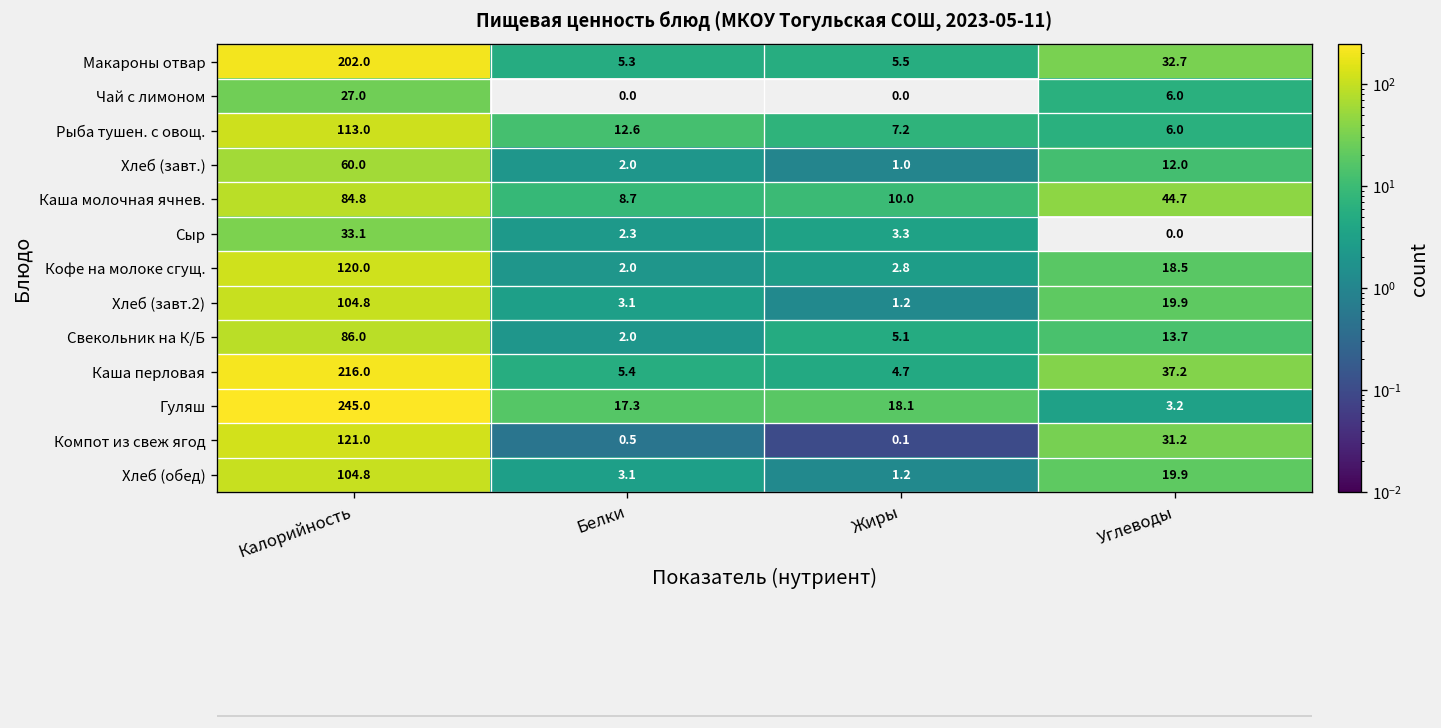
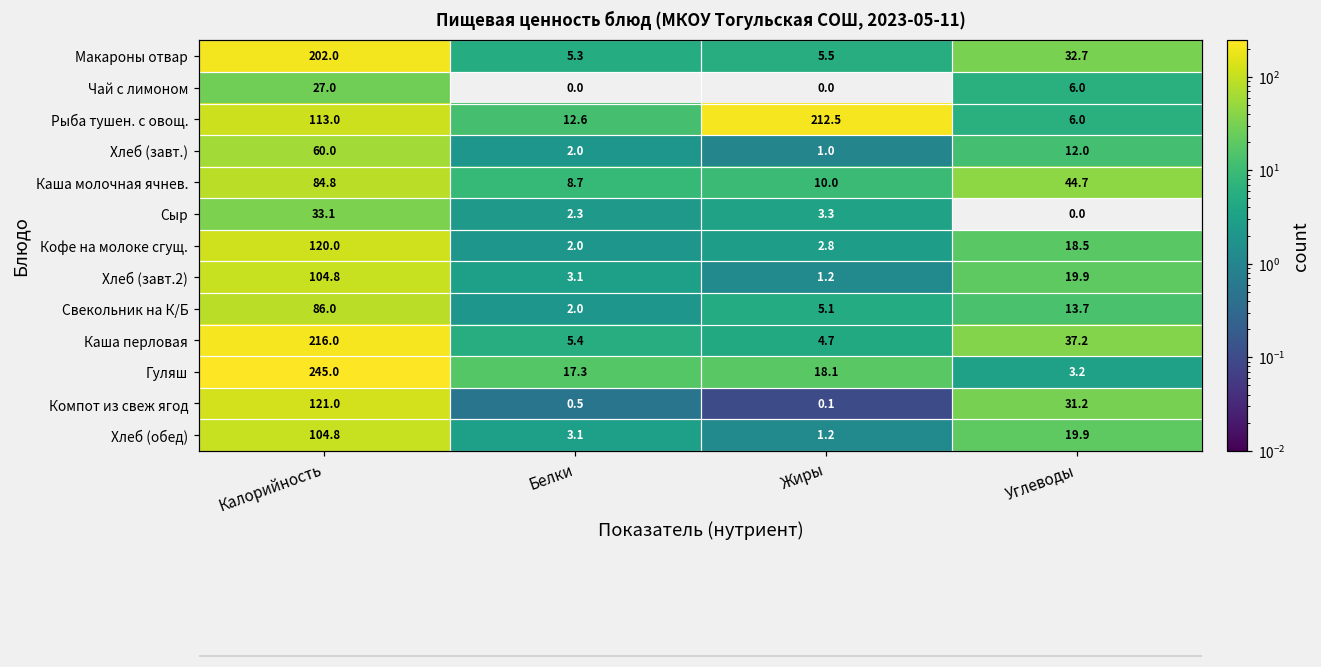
  {
    "Макароны отвар": {
      "Калорийность": 202.0,
      "Белки": 5.3,
      "Жиры": 5.5,
      "Углеводы": 32.7
    },
    "Чай с лимоном": {
      "Калорийность": 27.0,
      "Белки": 0.0,
      "Жиры": 0.0,
      "Углеводы": 6.0
    },
    "Рыба тушен. с овощ.": {
      "Калорийность": 113.0,
      "Белки": 12.6,
-     "Жиры": 7.2,
+     "Жиры": 212.5,
      "Углеводы": 6.0
    },
    "Хлеб (завт.)": {
      "Калорийность": 60.0,
      "Белки": 2.0,
      "Жиры": 1.0,
      "Углеводы": 12.0
    },
    "Каша молочная ячнев.": {
      "Калорийность": 84.8,
      "Белки": 8.7,
      "Жиры": 10.0,
      "Углеводы": 44.7
    },
    "Сыр": {
      "Калорийность": 33.1,
      "Белки": 2.3,
      "Жиры": 3.3,
      "Углеводы": 0.0
    },
    "Кофе на молоке сгущ.": {
      "Калорийность": 120.0,
      "Белки": 2.0,
      "Жиры": 2.8,
      "Углеводы": 18.5
    },
    "Хлеб (завт.2)": {
      "Калорийность": 104.8,
      "Белки": 3.1,
      "Жиры": 1.2,
      "Углеводы": 19.9
    },
    "Свекольник на К/Б": {
      "Калорийность": 86.0,
      "Белки": 2.0,
      "Жиры": 5.1,
      "Углеводы": 13.7
    },
    "Каша перловая": {
      "Калорийность": 216.0,
      "Белки": 5.4,
      "Жиры": 4.7,
      "Углеводы": 37.2
    },
    "Гуляш": {
      "Калорийность": 245.0,
      "Белки": 17.3,
      "Жиры": 18.1,
      "Углеводы": 3.2
    },
    "Компот из свеж ягод": {
      "Калорийность": 121.0,
      "Белки": 0.5,
      "Жиры": 0.1,
      "Углеводы": 31.2
    },
    "Хлеб (обед)": {
      "Калорийность": 104.8,
      "Белки": 3.1,
      "Жиры": 1.2,
      "Углеводы": 19.9
    }
  }
